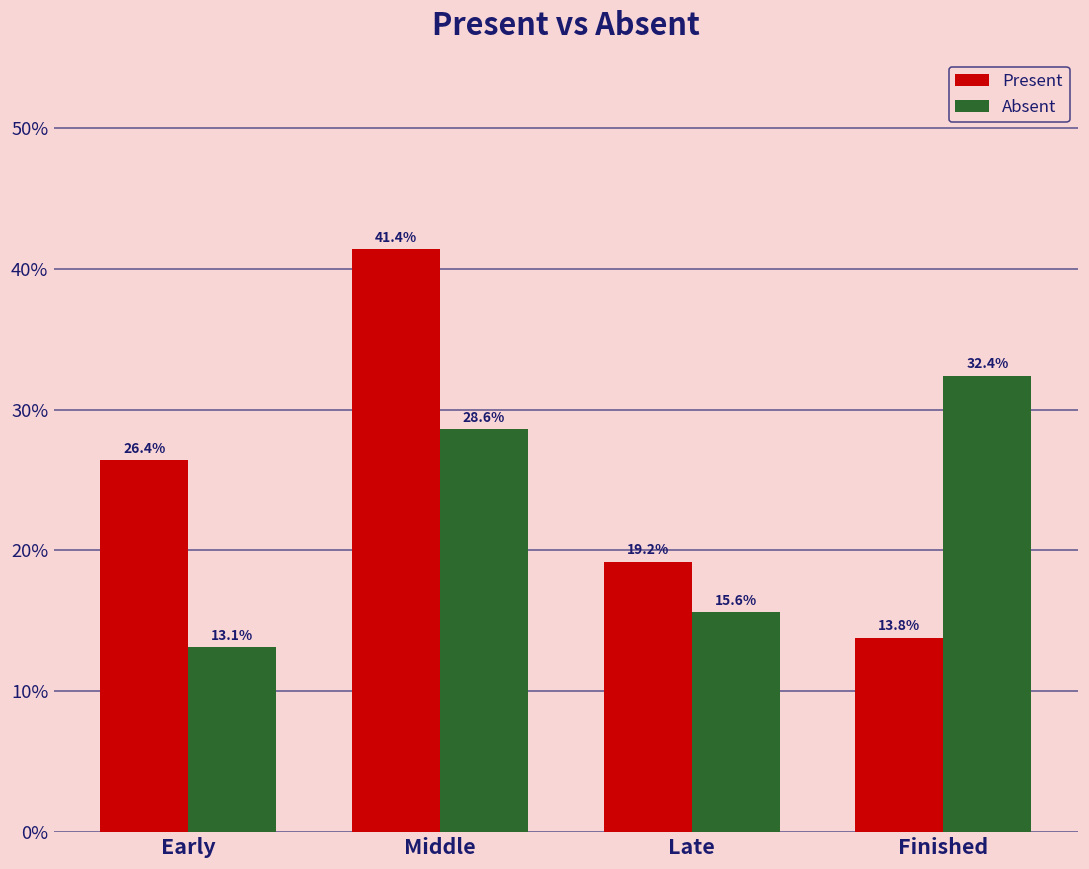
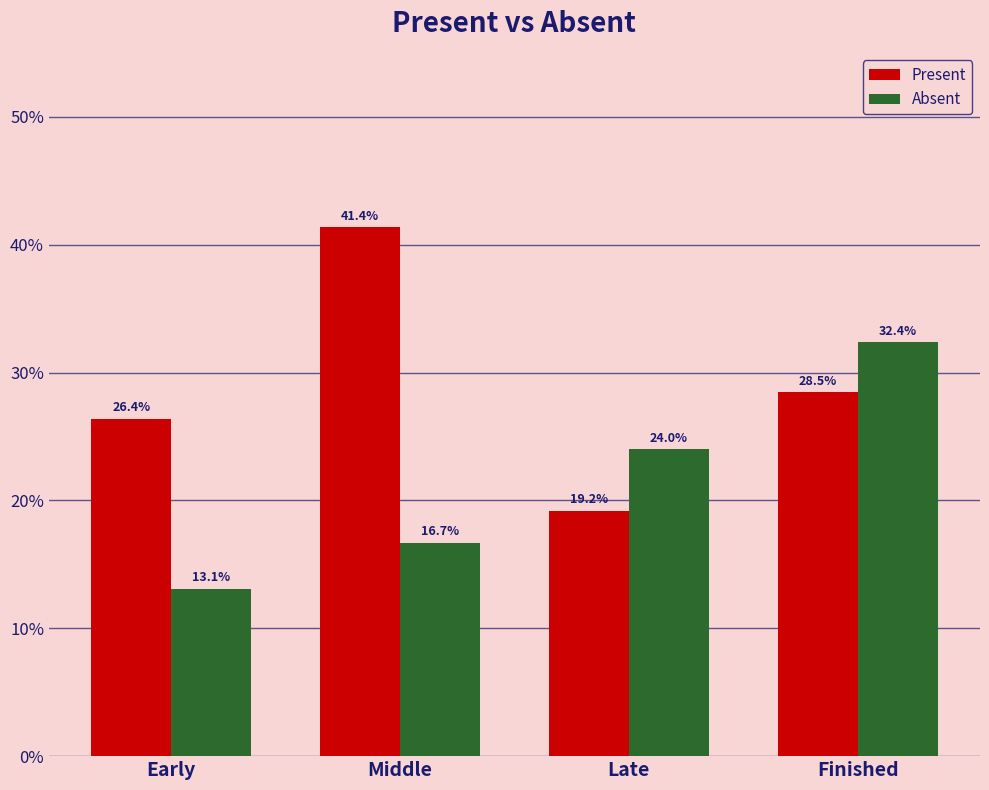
  {
    "Present": {
      "Early": "26.4%",
      "Middle": "41.4%",
      "Late": "19.2%",
-     "Finished": "13.8%"
+     "Finished": "28.5%"
    },
    "Absent": {
      "Early": "13.1%",
-     "Middle": "28.6%",
-     "Late": "15.6%",
+     "Middle": "16.7%",
+     "Late": "24.0%",
      "Finished": "32.4%"
    }
  }
